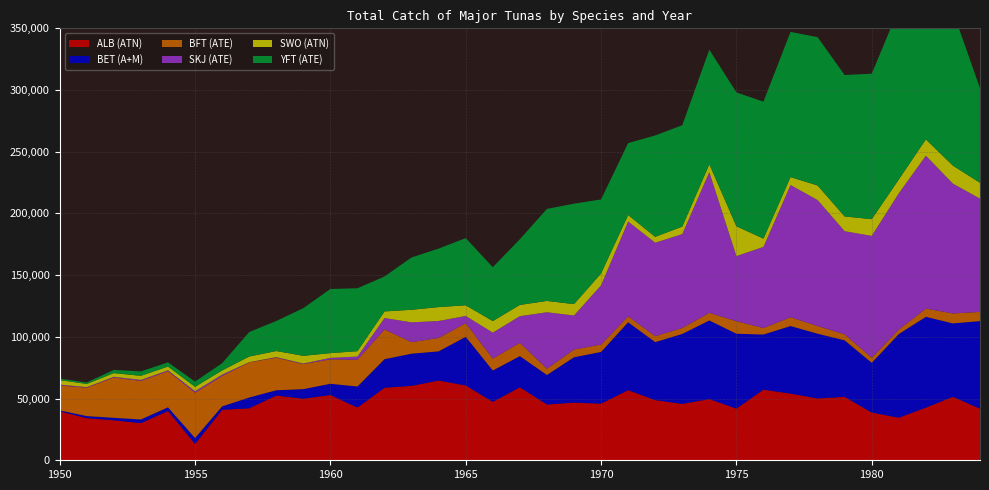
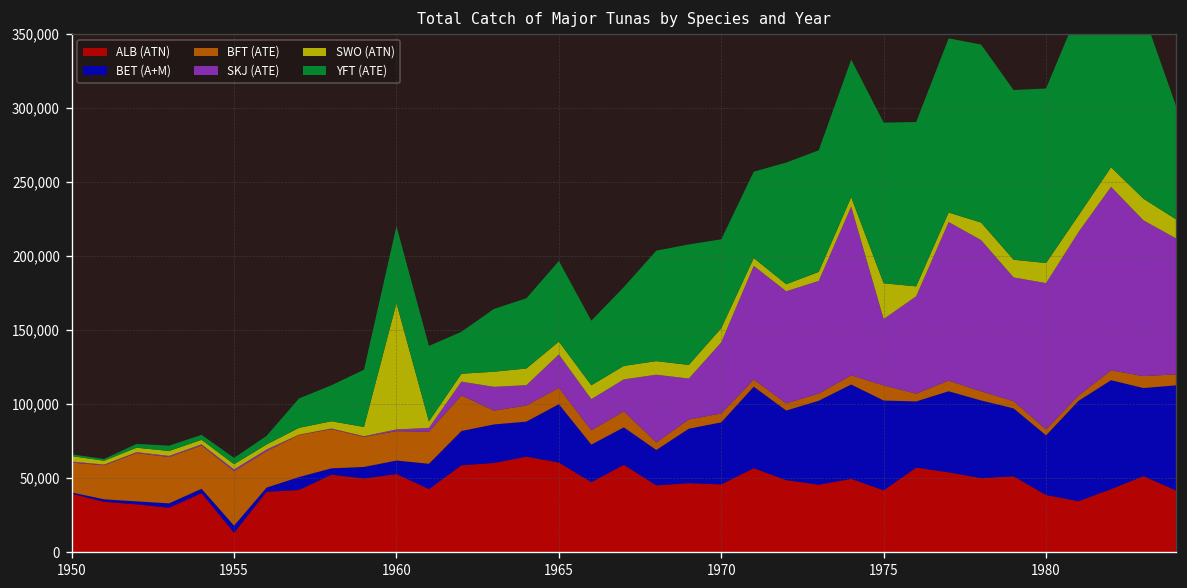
  {
    "ALB (ATN)": {
      "1955": "13,000",
      "1960": "53,000",
      "1965": "61,000",
      "1970": "46,000",
      "1975": "42,000",
      "1980": "39,000"
    },
    "BET (A+M)": {
      "1955": "5,000",
      "1960": "9,000",
      "1965": "39,000",
      "1970": "42,000",
      "1975": "61,000",
      "1980": "40,000"
    },
    "BFT (ATE)": {
      "1965": "11,000",
      "1970": "6,000",
      "1975": "10,000",
      "1980": "4,000"
    },
    "SKJ (ATE)": {
-     "1965": "6,000",
+     "1965": "23,000",
      "1970": "48,000",
-     "1975": "53,000",
+     "1975": "45,000",
      "1980": "99,000"
    },
    "SWO (ATN)": {
      "1955": "4,000",
-     "1960": "4,000",
+     "1960": "85,000",
      "1965": "9,000",
      "1970": "10,000",
      "1975": "24,000",
      "1980": "14,000"
    },
    "YFT (ATE)": {
      "1955": "4,000",
      "1960": "52,000",
      "1965": "54,000",
      "1970": "60,000",
      "1975": "108,000",
      "1980": "118,000"
    }
  }
